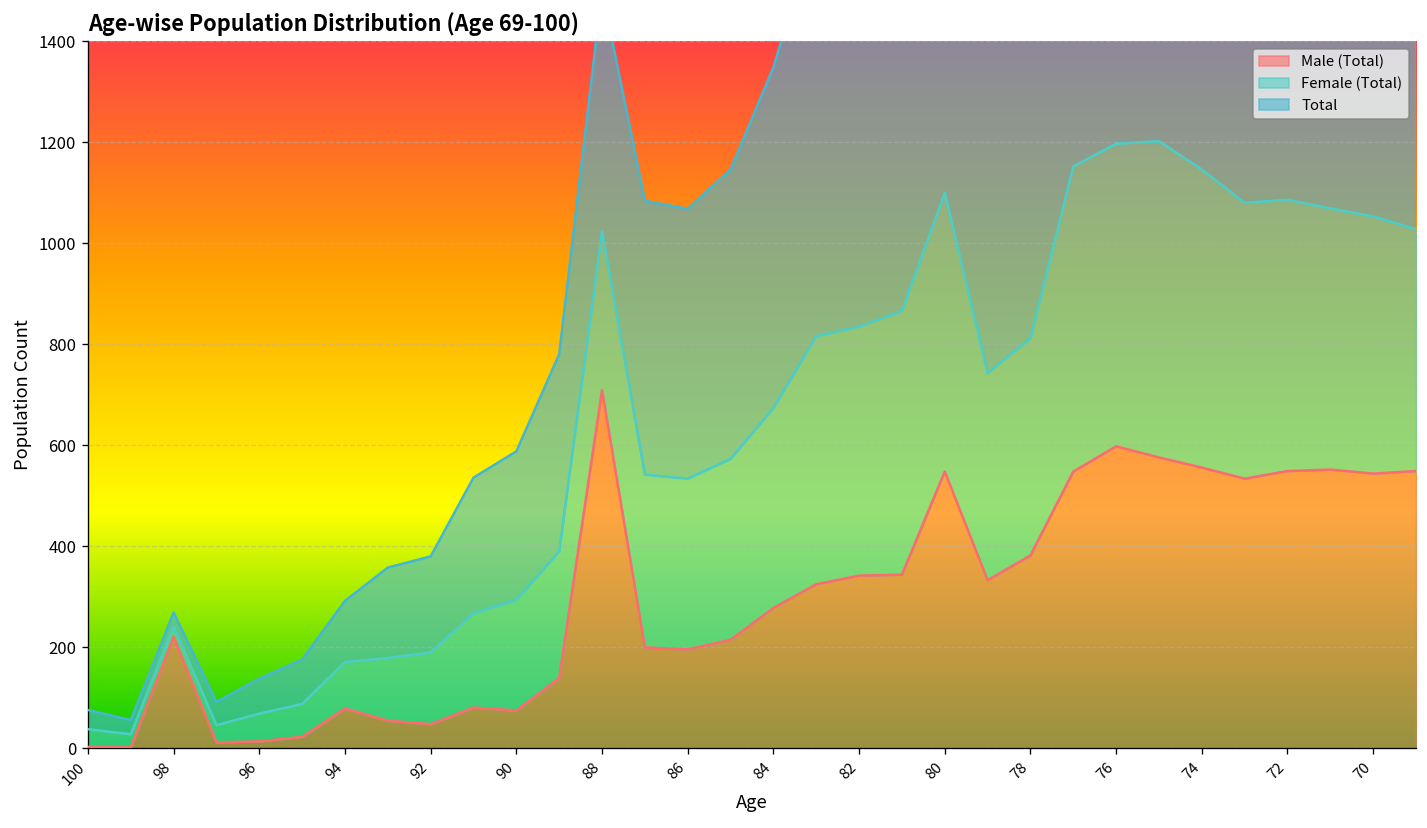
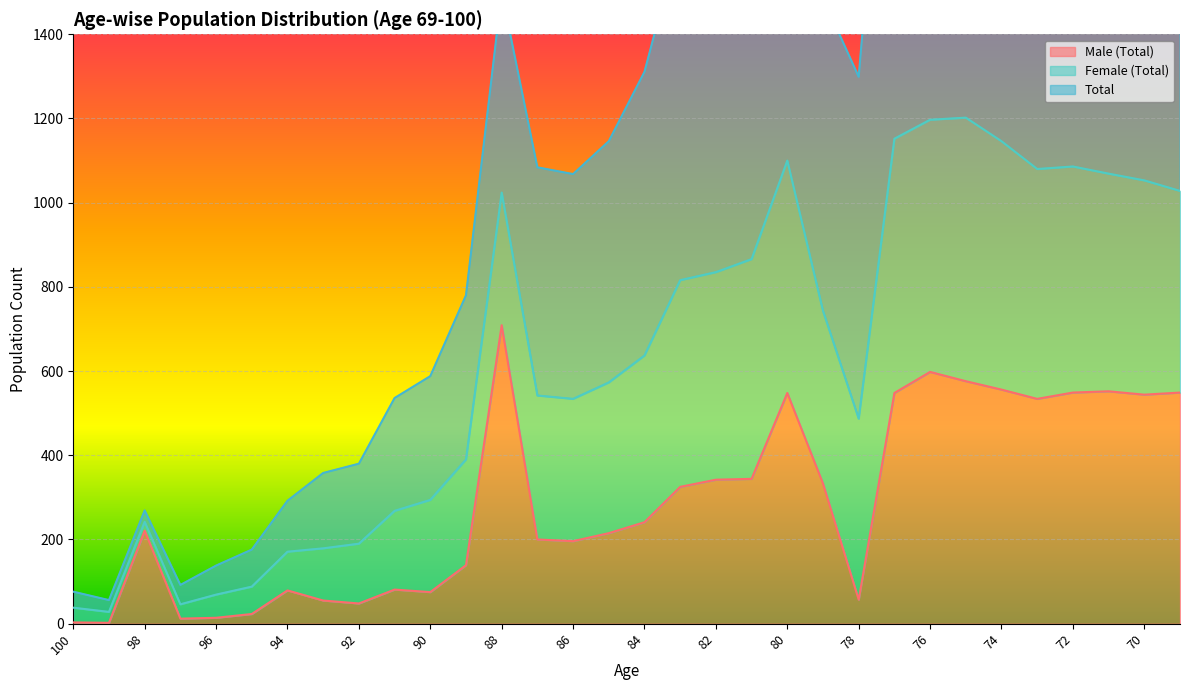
  {
    "Male (Total)": {
      "100": 0,
      "98": 220,
      "96": 10,
      "94": 80,
      "92": 50,
      "90": 80,
      "88": 710,
      "86": 200,
-     "84": 280,
+     "84": 240,
      "82": 340,
      "80": 550,
-     "78": 380,
+     "78": 60,
      "76": 600,
      "74": 560,
      "72": 550,
      "70": 540
    }
  }
